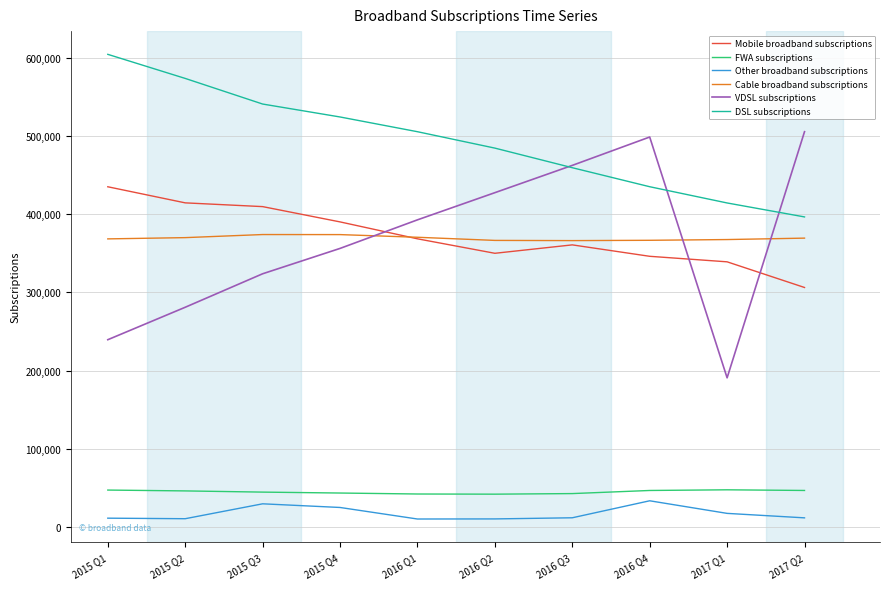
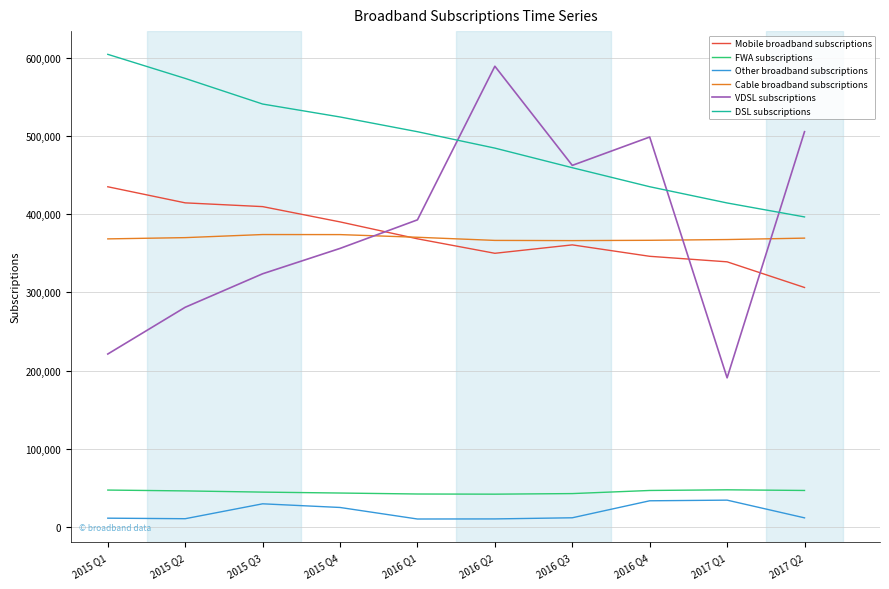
  {
    "Other broadband subscriptions": {
      "2015 Q1": "10,000",
      "2015 Q2": "10,000",
      "2015 Q3": "30,000",
      "2015 Q4": "20,000",
      "2016 Q1": "10,000",
      "2016 Q2": "10,000",
      "2016 Q3": "10,000",
      "2016 Q4": "30,000",
-     "2017 Q1": "20,000",
+     "2017 Q1": "30,000",
      "2017 Q2": "10,000"
    },
    "VDSL subscriptions": {
-     "2015 Q1": "240,000",
+     "2015 Q1": "220,000",
      "2015 Q2": "280,000",
      "2015 Q3": "320,000",
      "2015 Q4": "360,000",
      "2016 Q1": "390,000",
-     "2016 Q2": "430,000",
+     "2016 Q2": "590,000",
      "2016 Q4": "500,000",
      "2017 Q1": "190,000",
      "2017 Q2": "510,000"
    }
  }
